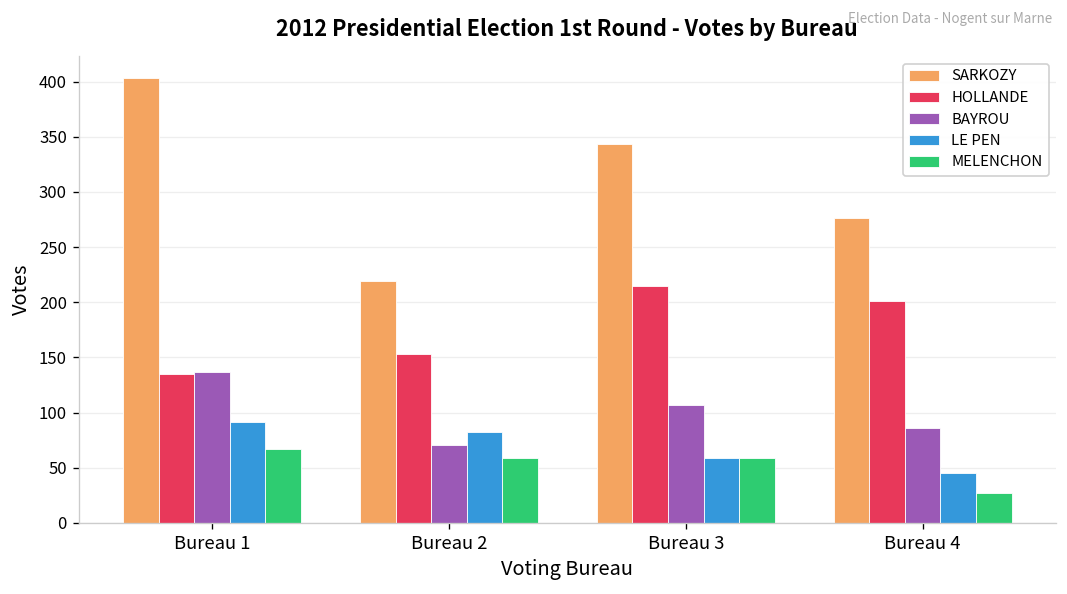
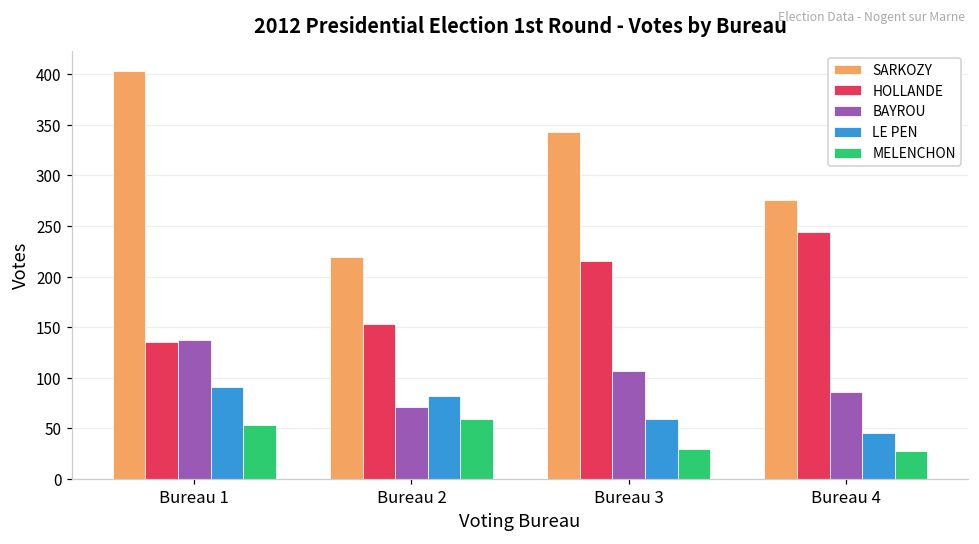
  {
    "SARKOZY": {
      "Bureau 1": 400,
      "Bureau 2": 220,
      "Bureau 3": 340,
      "Bureau 4": 280
    },
    "HOLLANDE": {
      "Bureau 1": 140,
      "Bureau 2": 150,
      "Bureau 3": 220,
-     "Bureau 4": 200
+     "Bureau 4": 240
    },
    "BAYROU": {
      "Bureau 1": 140,
      "Bureau 2": 70,
      "Bureau 3": 110,
      "Bureau 4": 90
    },
    "LE PEN": {
      "Bureau 1": 90,
      "Bureau 2": 80,
      "Bureau 3": 60,
      "Bureau 4": 50
    },
    "MELENCHON": {
-     "Bureau 1": 70,
+     "Bureau 1": 50,
      "Bureau 2": 60,
-     "Bureau 3": 60,
+     "Bureau 3": 30,
      "Bureau 4": 30
    }
  }
